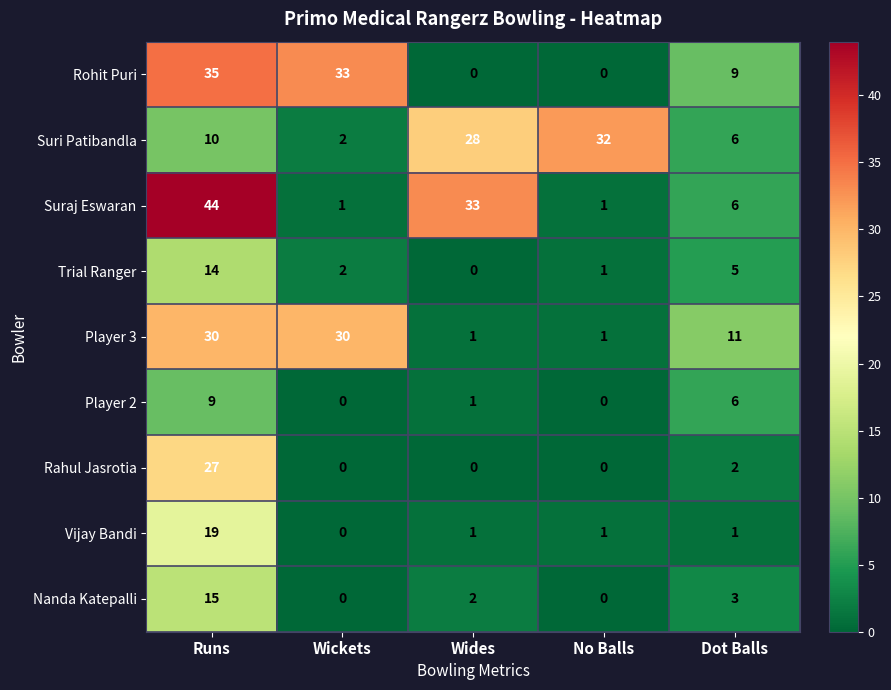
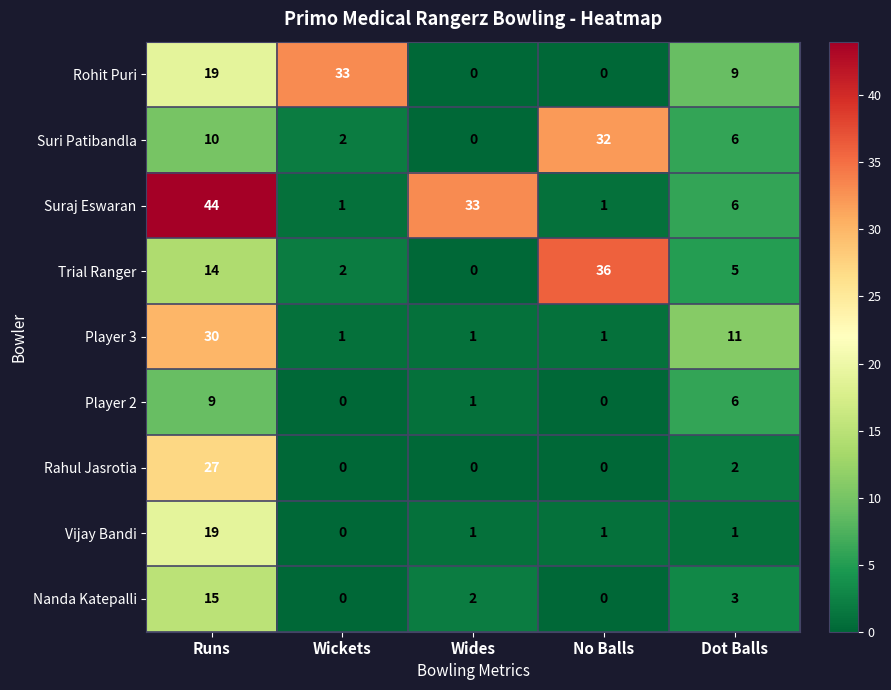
  {
    "Rohit Puri": {
-     "Runs": 35,
+     "Runs": 19,
      "Wickets": 33,
      "Wides": 0,
      "No Balls": 0,
      "Dot Balls": 9
    },
    "Suri Patibandla": {
      "Runs": 10,
      "Wickets": 2,
-     "Wides": 28,
+     "Wides": 0,
      "No Balls": 32,
      "Dot Balls": 6
    },
    "Suraj Eswaran": {
      "Runs": 44,
      "Wickets": 1,
      "Wides": 33,
      "No Balls": 1,
      "Dot Balls": 6
    },
    "Trial Ranger": {
      "Runs": 14,
      "Wickets": 2,
      "Wides": 0,
-     "No Balls": 1,
+     "No Balls": 36,
      "Dot Balls": 5
    },
    "Player 3": {
      "Runs": 30,
-     "Wickets": 30,
+     "Wickets": 1,
      "Wides": 1,
      "No Balls": 1,
      "Dot Balls": 11
    },
    "Player 2": {
      "Runs": 9,
      "Wickets": 0,
      "Wides": 1,
      "No Balls": 0,
      "Dot Balls": 6
    },
    "Rahul Jasrotia": {
      "Runs": 27,
      "Wickets": 0,
      "Wides": 0,
      "No Balls": 0,
      "Dot Balls": 2
    },
    "Vijay Bandi": {
      "Runs": 19,
      "Wickets": 0,
      "Wides": 1,
      "No Balls": 1,
      "Dot Balls": 1
    },
    "Nanda Katepalli": {
      "Runs": 15,
      "Wickets": 0,
      "Wides": 2,
      "No Balls": 0,
      "Dot Balls": 3
    }
  }
